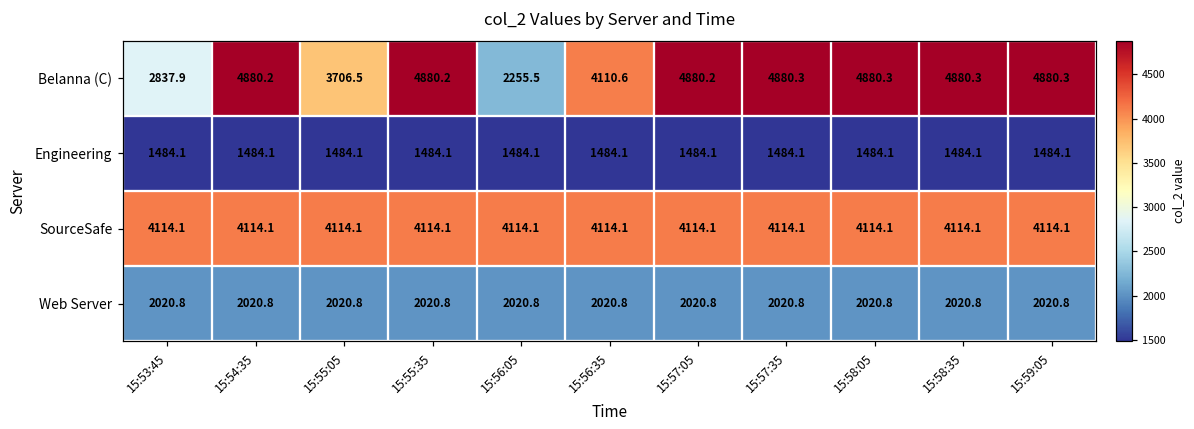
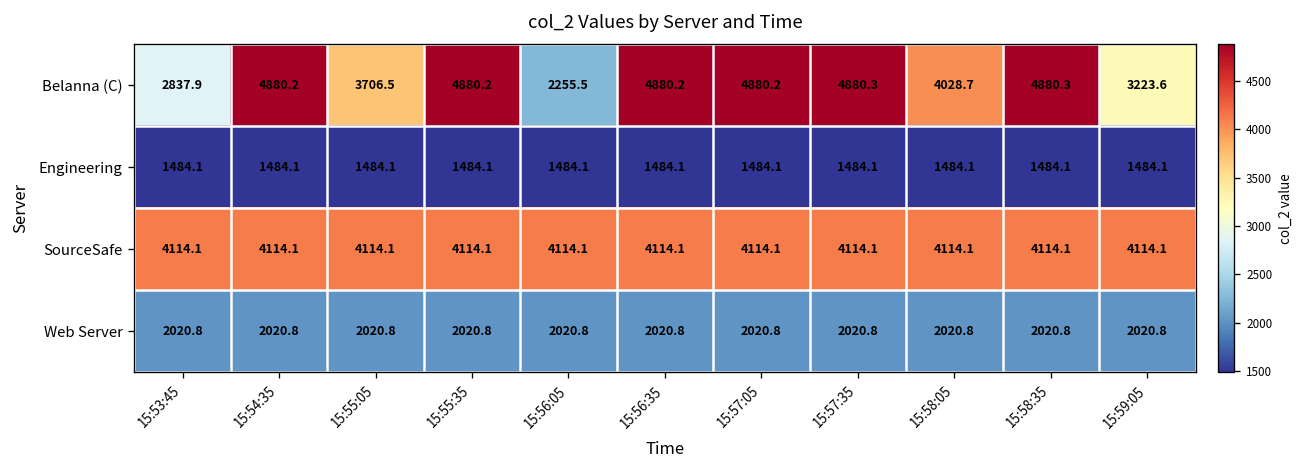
  {
    "Belanna (C)": {
      "15:53:45": 2837.9,
      "15:54:35": 4880.2,
      "15:55:05": 3706.5,
      "15:55:35": 4880.2,
      "15:56:05": 2255.5,
-     "15:56:35": 4110.6,
+     "15:56:35": 4880.2,
      "15:57:05": 4880.2,
      "15:57:35": 4880.3,
-     "15:58:05": 4880.3,
+     "15:58:05": 4028.7,
      "15:58:35": 4880.3,
-     "15:59:05": 4880.3
+     "15:59:05": 3223.6
    },
    "Engineering": {
      "15:53:45": 1484.1,
      "15:54:35": 1484.1,
      "15:55:05": 1484.1,
      "15:55:35": 1484.1,
      "15:56:05": 1484.1,
      "15:56:35": 1484.1,
      "15:57:05": 1484.1,
      "15:57:35": 1484.1,
      "15:58:05": 1484.1,
      "15:58:35": 1484.1,
      "15:59:05": 1484.1
    },
    "SourceSafe": {
      "15:53:45": 4114.1,
      "15:54:35": 4114.1,
      "15:55:05": 4114.1,
      "15:55:35": 4114.1,
      "15:56:05": 4114.1,
      "15:56:35": 4114.1,
      "15:57:05": 4114.1,
      "15:57:35": 4114.1,
      "15:58:05": 4114.1,
      "15:58:35": 4114.1,
      "15:59:05": 4114.1
    },
    "Web Server": {
      "15:53:45": 2020.8,
      "15:54:35": 2020.8,
      "15:55:05": 2020.8,
      "15:55:35": 2020.8,
      "15:56:05": 2020.8,
      "15:56:35": 2020.8,
      "15:57:05": 2020.8,
      "15:57:35": 2020.8,
      "15:58:05": 2020.8,
      "15:58:35": 2020.8,
      "15:59:05": 2020.8
    }
  }
